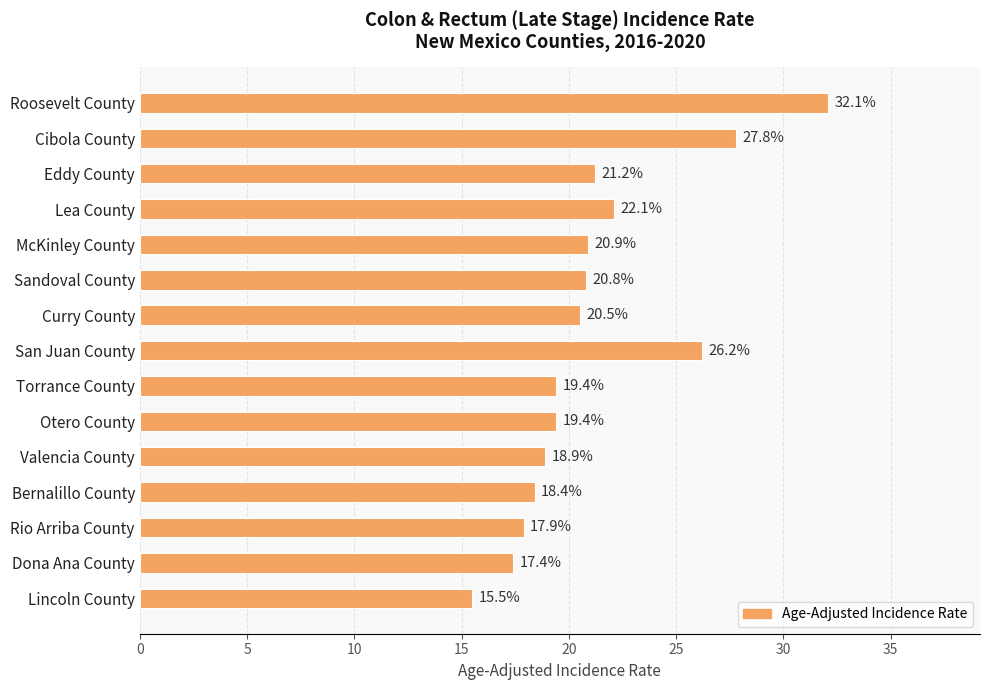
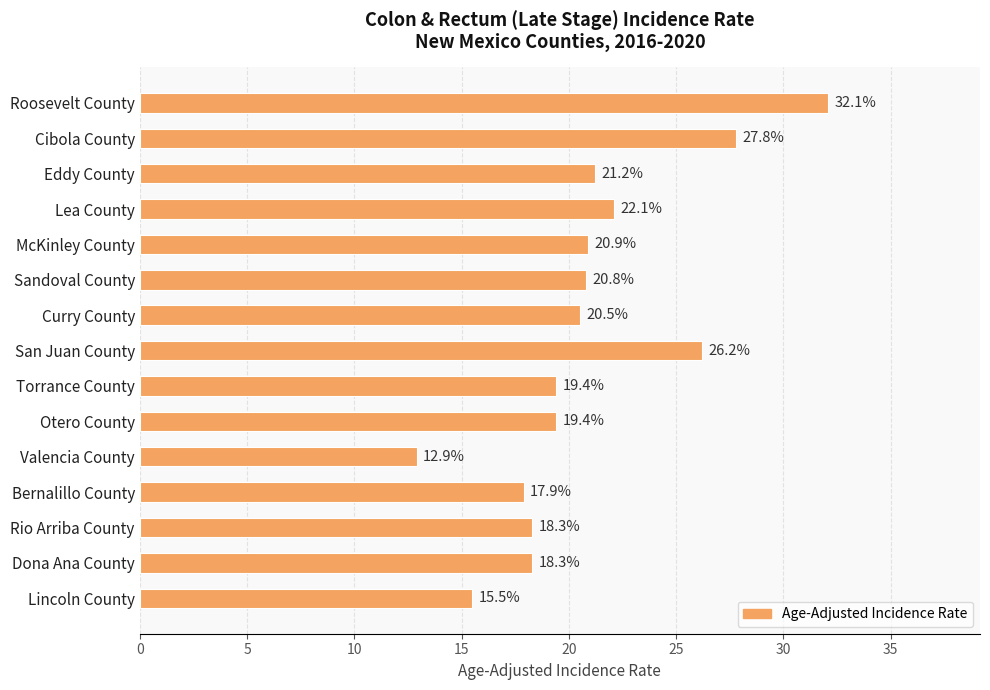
  {
    "Roosevelt County": "32.1%",
    "Cibola County": "27.8%",
    "Eddy County": "21.2%",
    "Lea County": "22.1%",
    "McKinley County": "20.9%",
    "Sandoval County": "20.8%",
    "Curry County": "20.5%",
    "San Juan County": "26.2%",
    "Torrance County": "19.4%",
    "Otero County": "19.4%",
-   "Valencia County": "18.9%",
-   "Bernalillo County": "18.4%",
-   "Rio Arriba County": "17.9%",
-   "Dona Ana County": "17.4%",
+   "Valencia County": "12.9%",
+   "Bernalillo County": "17.9%",
+   "Rio Arriba County": "18.3%",
+   "Dona Ana County": "18.3%",
    "Lincoln County": "15.5%"
  }
